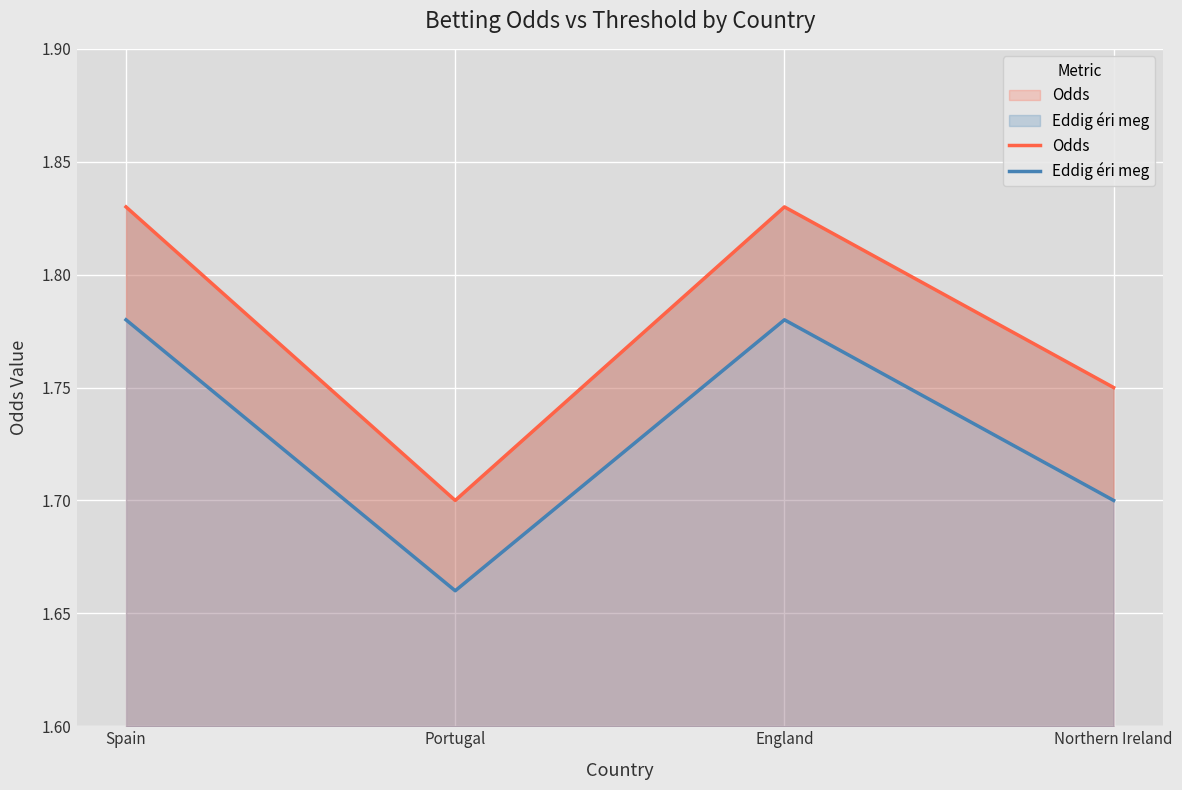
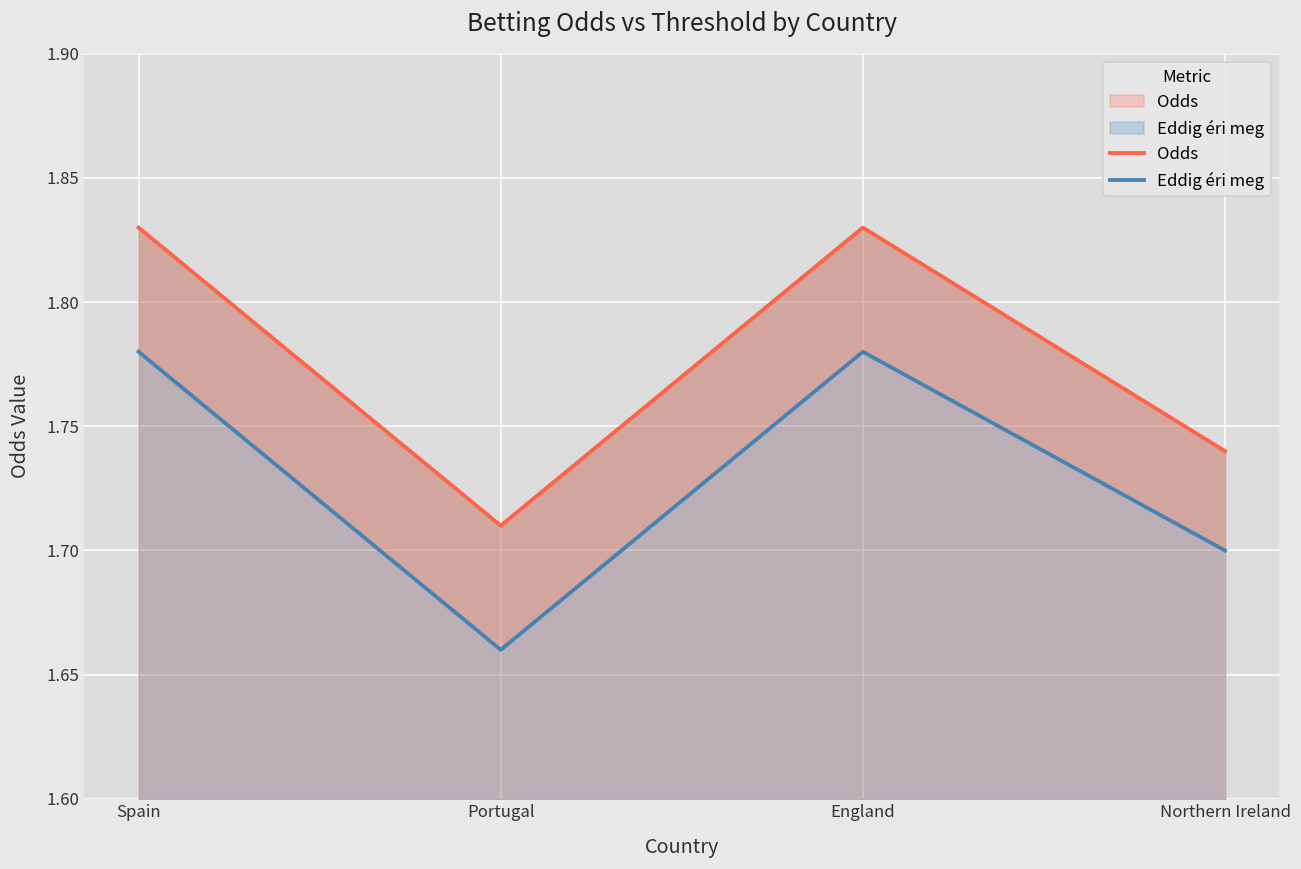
  {
    "Odds": {
      "Spain": 1.83,
-     "Portugal": 1.70,
+     "Portugal": 1.71,
      "England": 1.83,
-     "Northern Ireland": 1.75
+     "Northern Ireland": 1.74
    },
    "Eddig éri meg": {
      "Spain": 1.78,
      "Portugal": 1.66,
      "England": 1.78,
      "Northern Ireland": 1.70
    }
  }
